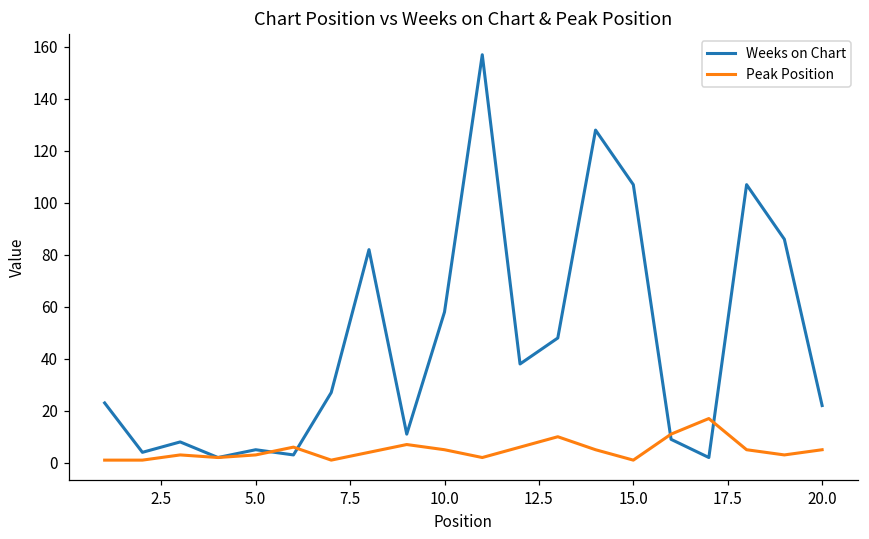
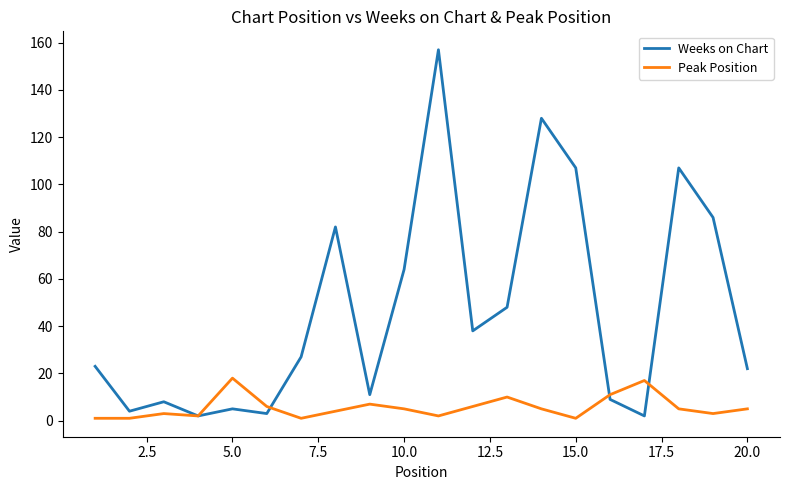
  {
    "Weeks on Chart": {
      "5.0": 5,
-     "10.0": 58,
+     "10.0": 64,
      "15.0": 107,
      "20.0": 22
    },
    "Peak Position": {
-     "5.0": 3,
+     "5.0": 18,
      "10.0": 5,
      "15.0": 1,
      "20.0": 5
    }
  }
